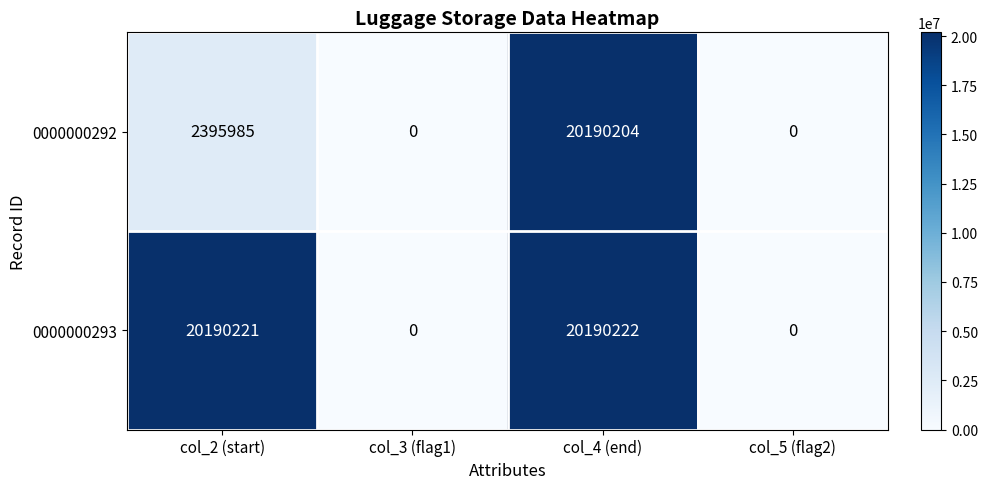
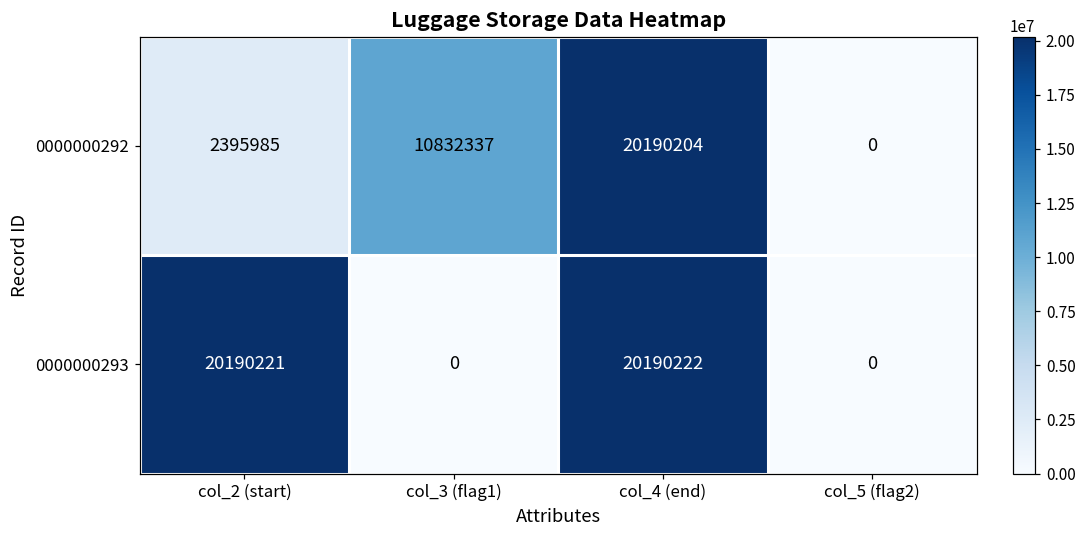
  {
    "0000000292": {
      "col_2 (start)": 2395985,
-     "col_3 (flag1)": 0,
+     "col_3 (flag1)": 10832337,
      "col_4 (end)": 20190204,
      "col_5 (flag2)": 0
    },
    "0000000293": {
      "col_2 (start)": 20190221,
      "col_3 (flag1)": 0,
      "col_4 (end)": 20190222,
      "col_5 (flag2)": 0
    }
  }
